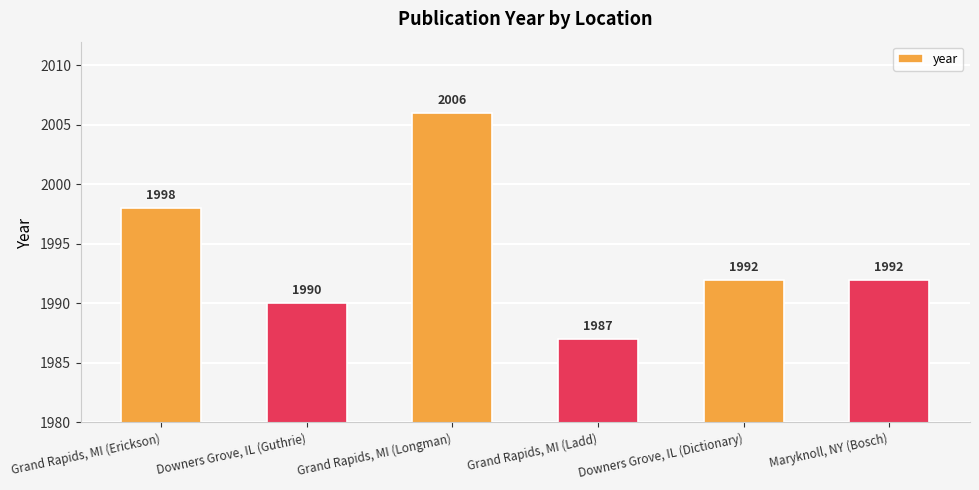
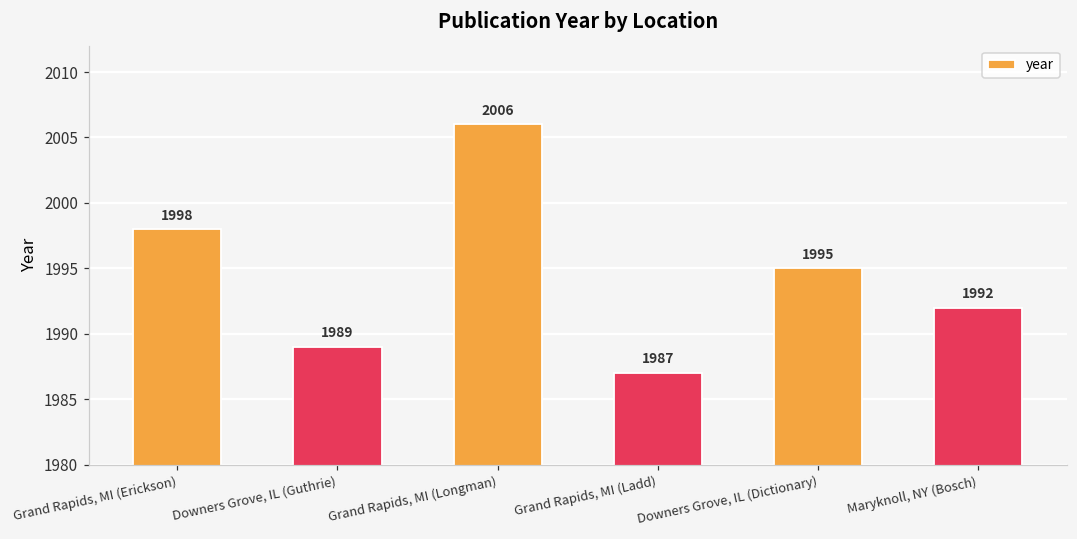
  {
    "Grand Rapids, MI (Erickson)": 1998,
-   "Downers Grove, IL (Guthrie)": 1990,
+   "Downers Grove, IL (Guthrie)": 1989,
    "Grand Rapids, MI (Longman)": 2006,
    "Grand Rapids, MI (Ladd)": 1987,
-   "Downers Grove, IL (Dictionary)": 1992,
+   "Downers Grove, IL (Dictionary)": 1995,
    "Maryknoll, NY (Bosch)": 1992
  }
